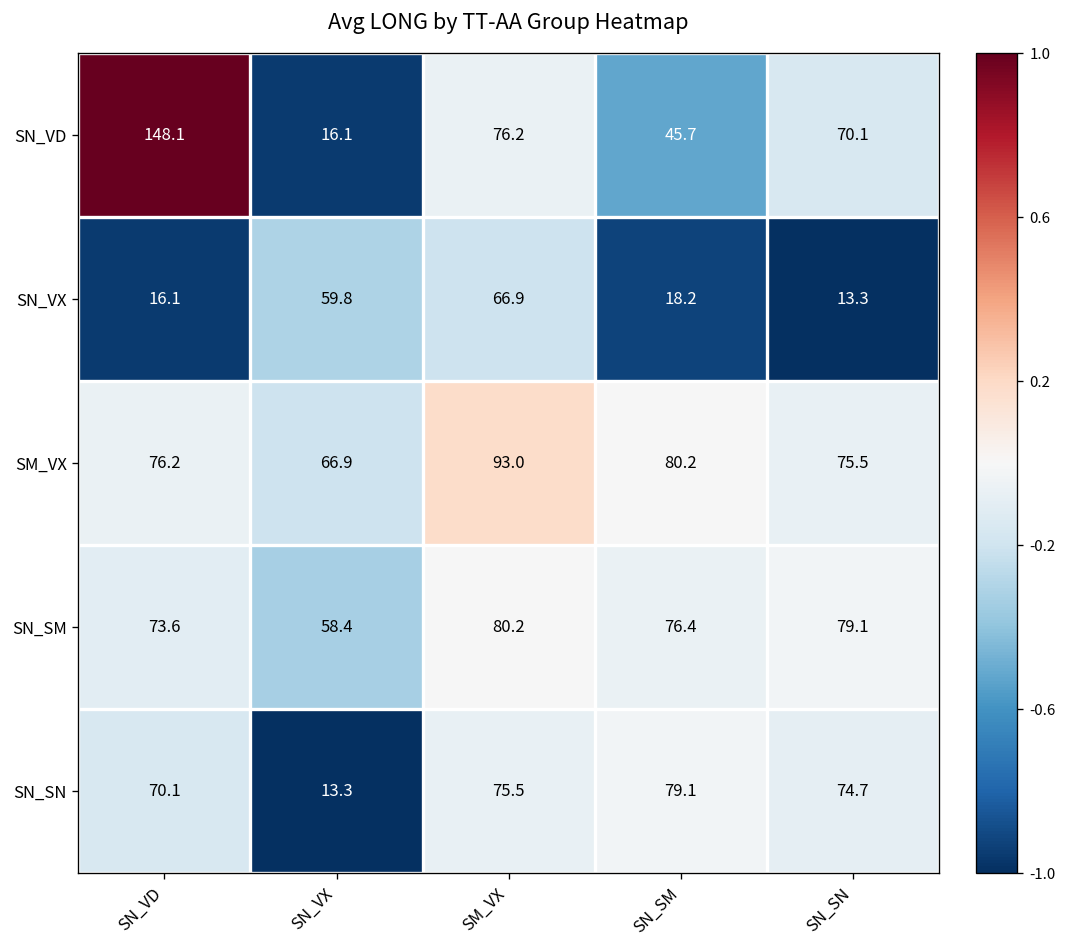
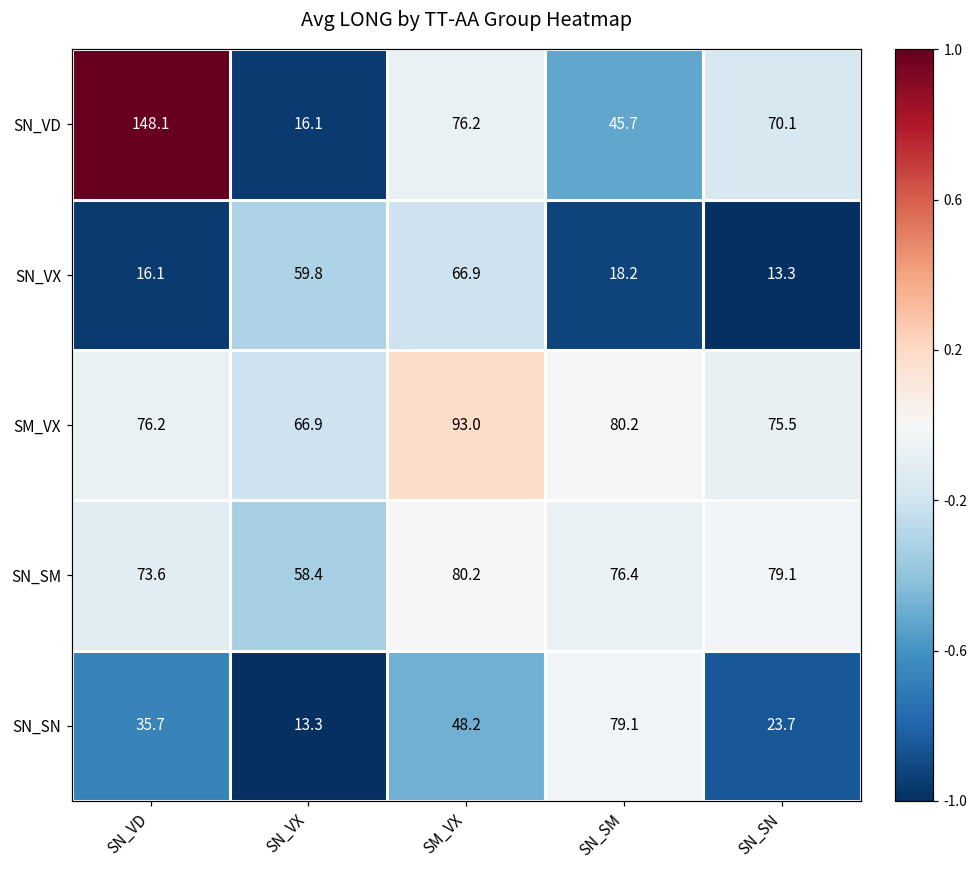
  {
    "SN_VD": {
      "SN_VD": 148.1,
      "SN_VX": 16.1,
      "SM_VX": 76.2,
      "SN_SM": 45.7,
      "SN_SN": 70.1
    },
    "SN_VX": {
      "SN_VD": 16.1,
      "SN_VX": 59.8,
      "SM_VX": 66.9,
      "SN_SM": 18.2,
      "SN_SN": 13.3
    },
    "SM_VX": {
      "SN_VD": 76.2,
      "SN_VX": 66.9,
      "SM_VX": 93.0,
      "SN_SM": 80.2,
      "SN_SN": 75.5
    },
    "SN_SM": {
      "SN_VD": 73.6,
      "SN_VX": 58.4,
      "SM_VX": 80.2,
      "SN_SM": 76.4,
      "SN_SN": 79.1
    },
    "SN_SN": {
-     "SN_VD": 70.1,
+     "SN_VD": 35.7,
      "SN_VX": 13.3,
-     "SM_VX": 75.5,
+     "SM_VX": 48.2,
      "SN_SM": 79.1,
-     "SN_SN": 74.7
+     "SN_SN": 23.7
    }
  }
